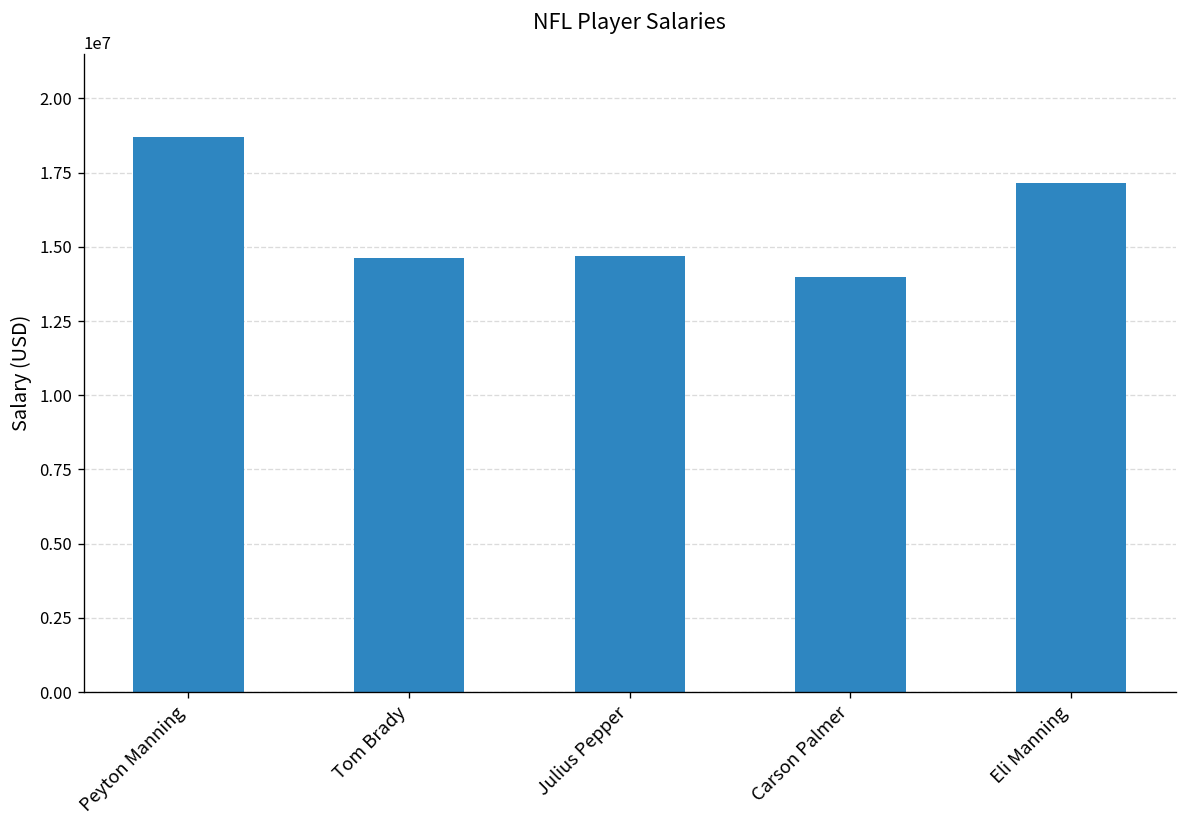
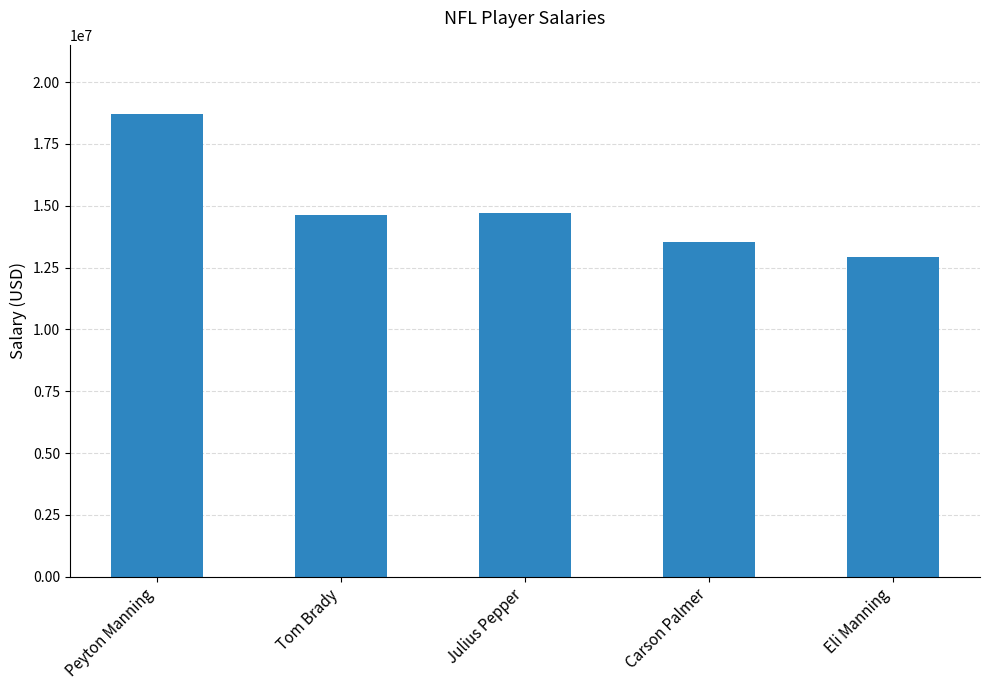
  {
    "Peyton Manning": 18700000,
    "Tom Brady": 14600000,
    "Julius Pepper": 14700000,
-   "Carson Palmer": 14000000,
-   "Eli Manning": 17200000
+   "Carson Palmer": 13500000,
+   "Eli Manning": 12900000
  }
